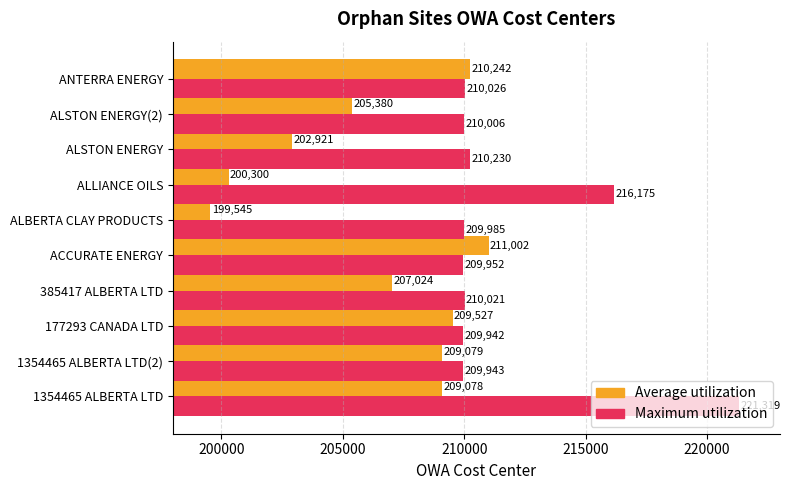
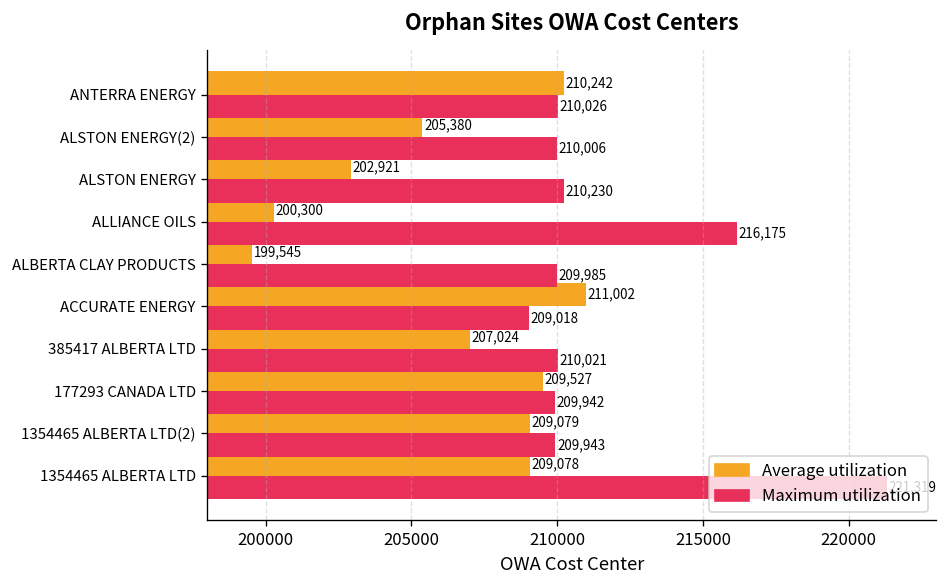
  {
    "Average utilization": {
      "ANTERRA ENERGY": "210,242",
      "ALSTON ENERGY(2)": "205,380",
      "ALSTON ENERGY": "202,921",
      "ALLIANCE OILS": "200,300",
      "ALBERTA CLAY PRODUCTS": "199,545",
      "ACCURATE ENERGY": "211,002",
      "385417 ALBERTA LTD": "207,024",
      "177293 CANADA LTD": "209,527",
      "1354465 ALBERTA LTD(2)": "209,079",
      "1354465 ALBERTA LTD": "209,078"
    },
    "Maximum utilization": {
      "ANTERRA ENERGY": "210,026",
      "ALSTON ENERGY(2)": "210,006",
      "ALSTON ENERGY": "210,230",
      "ALLIANCE OILS": "216,175",
      "ALBERTA CLAY PRODUCTS": "209,985",
-     "ACCURATE ENERGY": "209,952",
+     "ACCURATE ENERGY": "209,018",
      "385417 ALBERTA LTD": "210,021",
      "177293 CANADA LTD": "209,942",
      "1354465 ALBERTA LTD(2)": "209,943"
    }
  }
